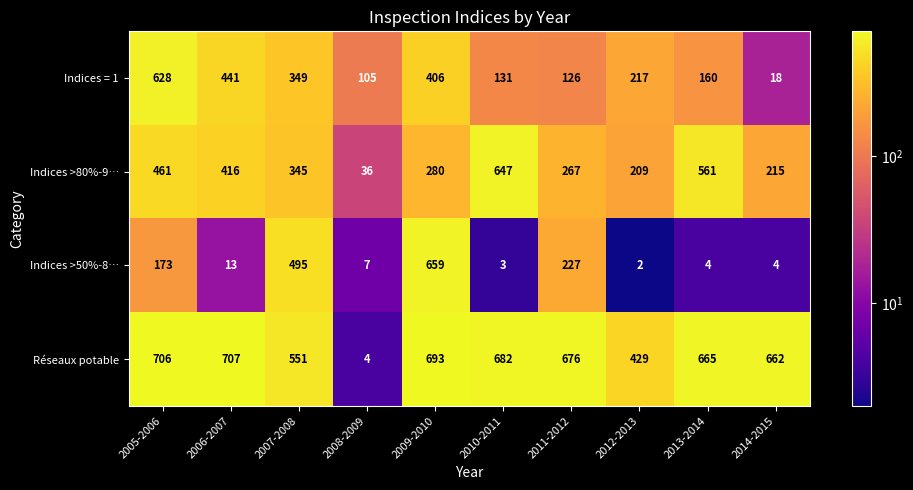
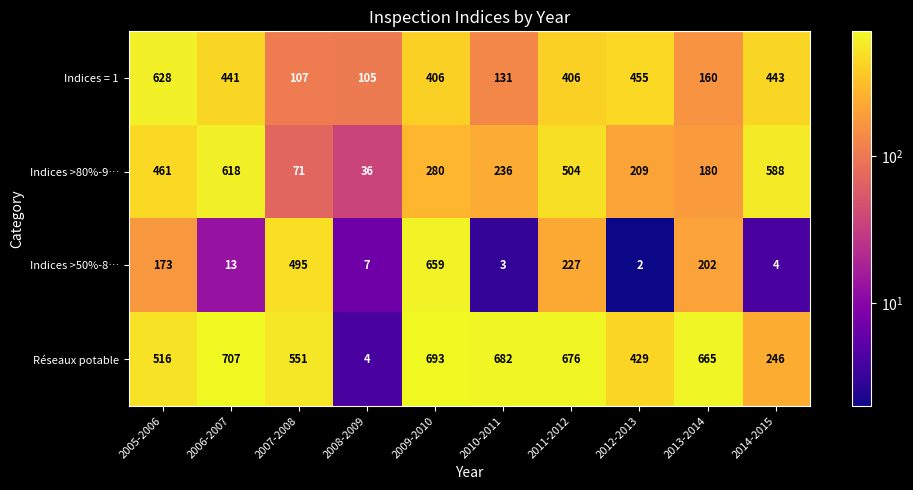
  {
    "Indices = 1": {
      "2005-2006": 628,
      "2006-2007": 441,
-     "2007-2008": 349,
+     "2007-2008": 107,
      "2008-2009": 105,
      "2009-2010": 406,
      "2010-2011": 131,
-     "2011-2012": 126,
-     "2012-2013": 217,
+     "2011-2012": 406,
+     "2012-2013": 455,
      "2013-2014": 160,
-     "2014-2015": 18
+     "2014-2015": 443
    },
    "Indices >80%-9…": {
      "2005-2006": 461,
-     "2006-2007": 416,
-     "2007-2008": 345,
+     "2006-2007": 618,
+     "2007-2008": 71,
      "2008-2009": 36,
      "2009-2010": 280,
-     "2010-2011": 647,
-     "2011-2012": 267,
+     "2010-2011": 236,
+     "2011-2012": 504,
      "2012-2013": 209,
-     "2013-2014": 561,
-     "2014-2015": 215
+     "2013-2014": 180,
+     "2014-2015": 588
    },
    "Indices >50%-8…": {
      "2005-2006": 173,
      "2006-2007": 13,
      "2007-2008": 495,
      "2008-2009": 7,
      "2009-2010": 659,
      "2010-2011": 3,
      "2011-2012": 227,
      "2012-2013": 2,
-     "2013-2014": 4,
+     "2013-2014": 202,
      "2014-2015": 4
    },
    "Réseaux potable": {
-     "2005-2006": 706,
+     "2005-2006": 516,
      "2006-2007": 707,
      "2007-2008": 551,
      "2008-2009": 4,
      "2009-2010": 693,
      "2010-2011": 682,
      "2011-2012": 676,
      "2012-2013": 429,
      "2013-2014": 665,
-     "2014-2015": 662
+     "2014-2015": 246
    }
  }
